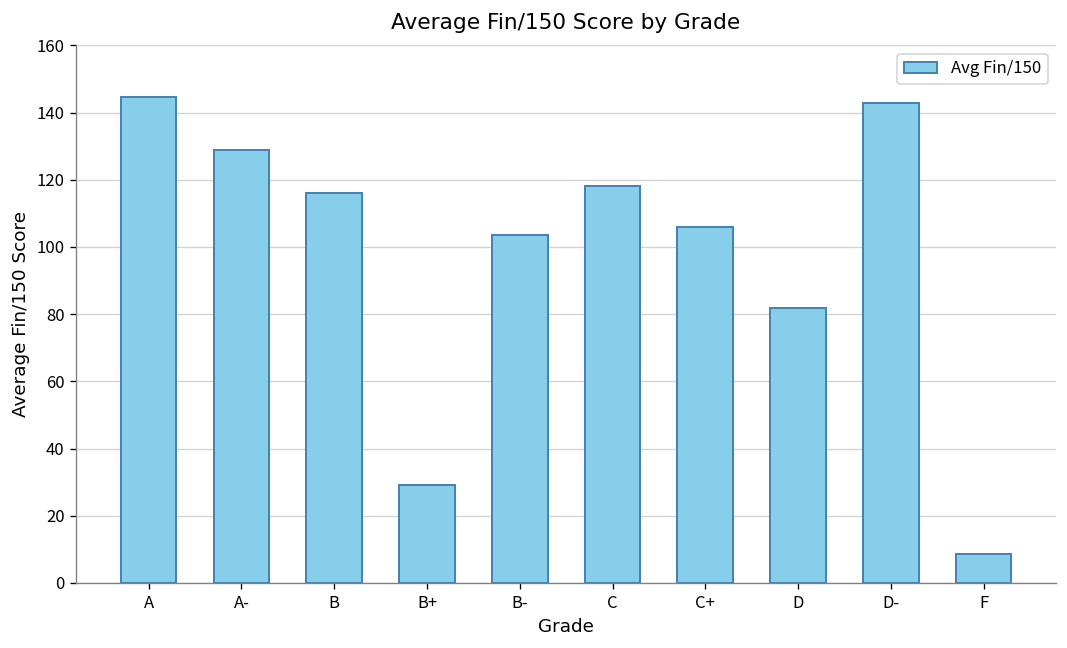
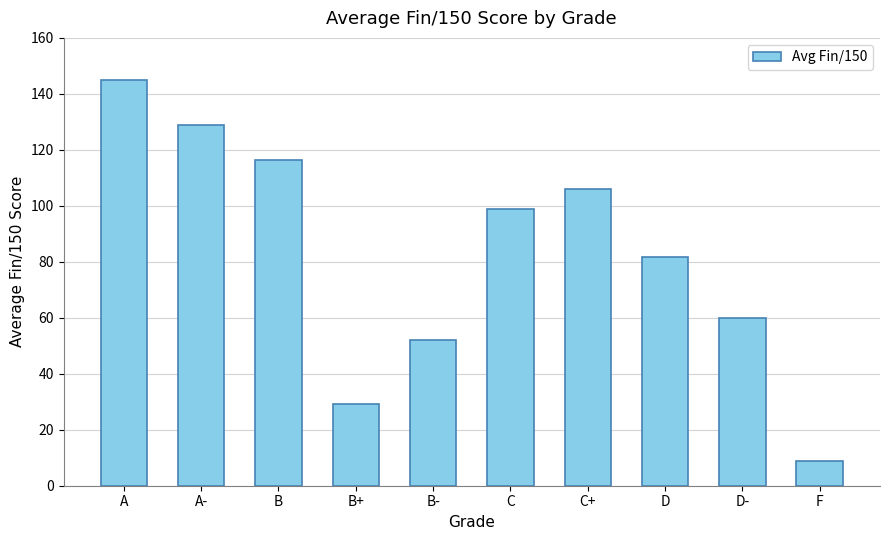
  {
    "A": 145,
    "A-": 129,
    "B": 116,
    "B+": 29,
-   "B-": 104,
-   "C": 118,
+   "B-": 52,
+   "C": 99,
    "C+": 106,
    "D": 82,
-   "D-": 143,
+   "D-": 60,
    "F": 9
  }
